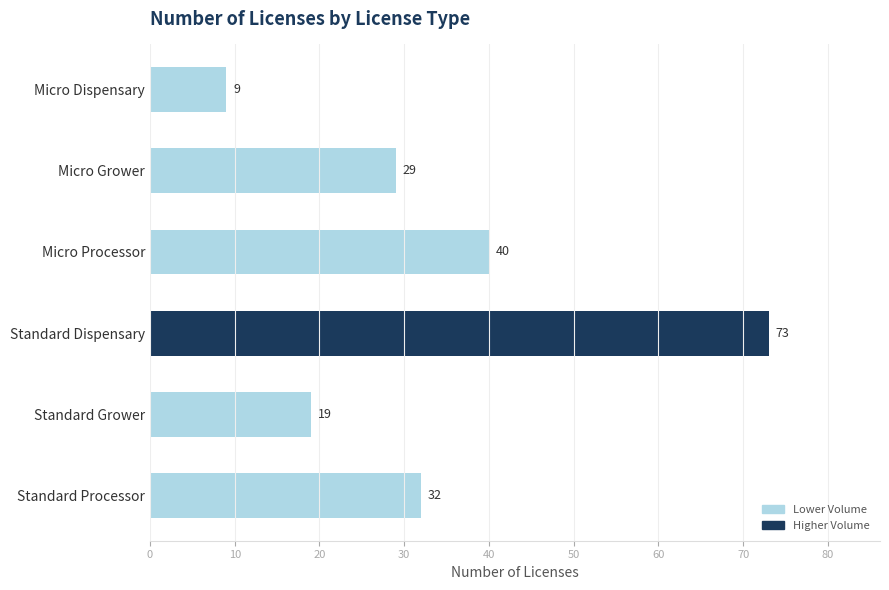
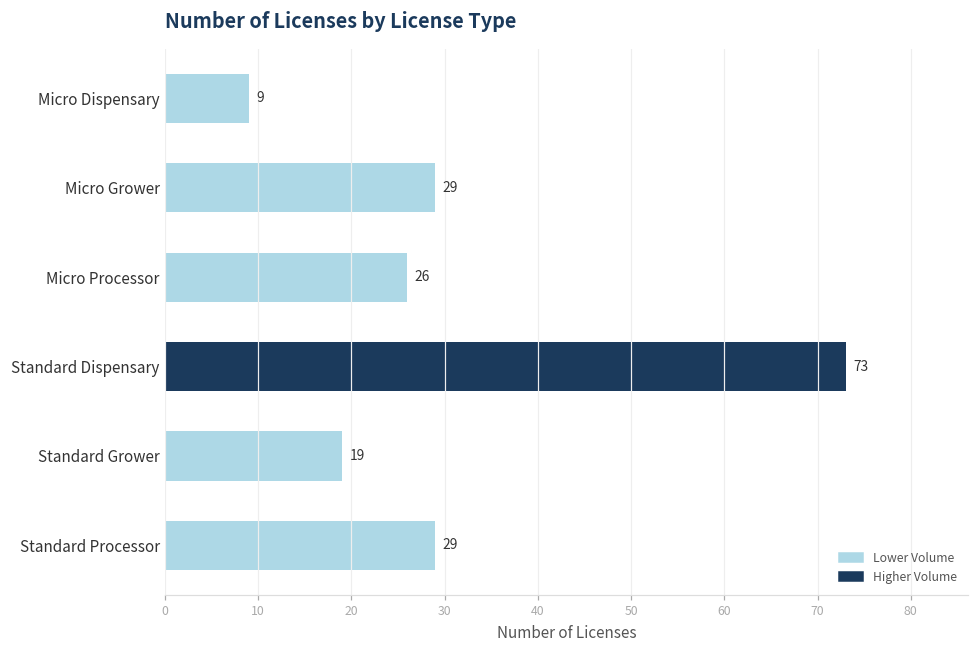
  {
    "Micro Dispensary": 9,
    "Micro Grower": 29,
-   "Micro Processor": 40,
+   "Micro Processor": 26,
    "Standard Dispensary": 73,
    "Standard Grower": 19,
-   "Standard Processor": 32
+   "Standard Processor": 29
  }
